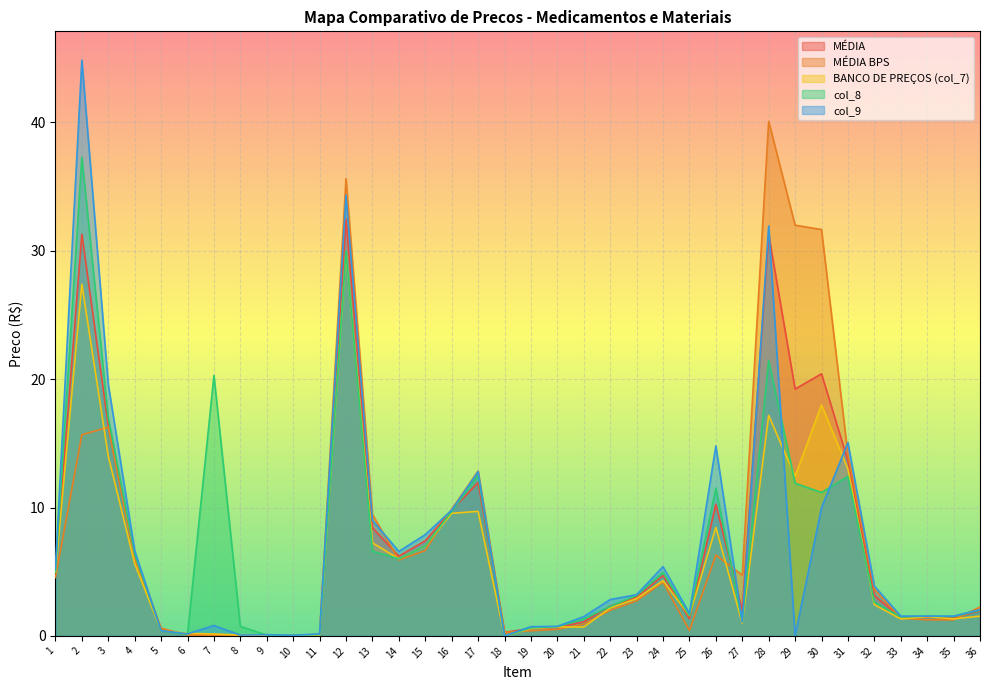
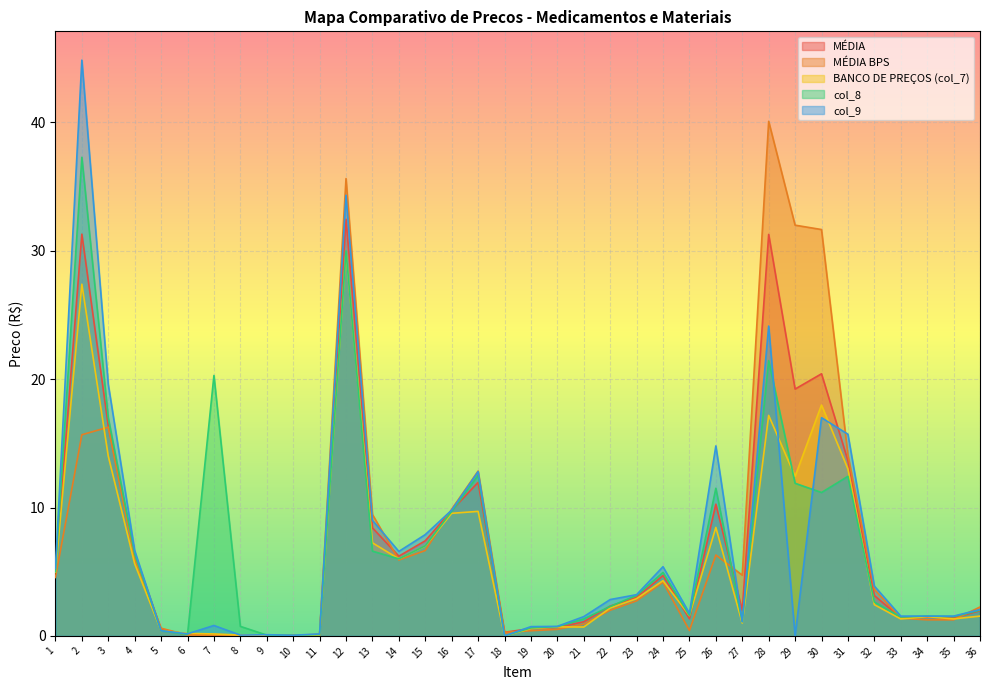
  {
    "col_8": {
      "2": 37.3,
      "3": 17.0,
      "7": 20.3,
      "8": 0.7,
      "13": 6.6,
      "17": 12.5,
      "24": 4.9,
      "26": 11.5,
      "28": 21.5,
      "29": 11.9,
      "30": 11.2,
      "31": 12.4,
      "32": 2.6
    },
    "col_9": {
      "1": 5.3,
      "2": 44.9,
      "3": 19.6,
      "4": 6.6,
      "7": 0.8,
      "12": 34.3,
      "13": 9.0,
      "14": 6.6,
      "15": 7.9,
      "22": 2.8,
      "24": 5.4,
      "26": 14.8,
-     "28": 31.9,
+     "28": 24.1,
      "29": 0.0,
-     "30": 10,
-     "31": 15.1,
+     "30": 17,
+     "31": 15.7,
      "32": 3.9
    }
  }
